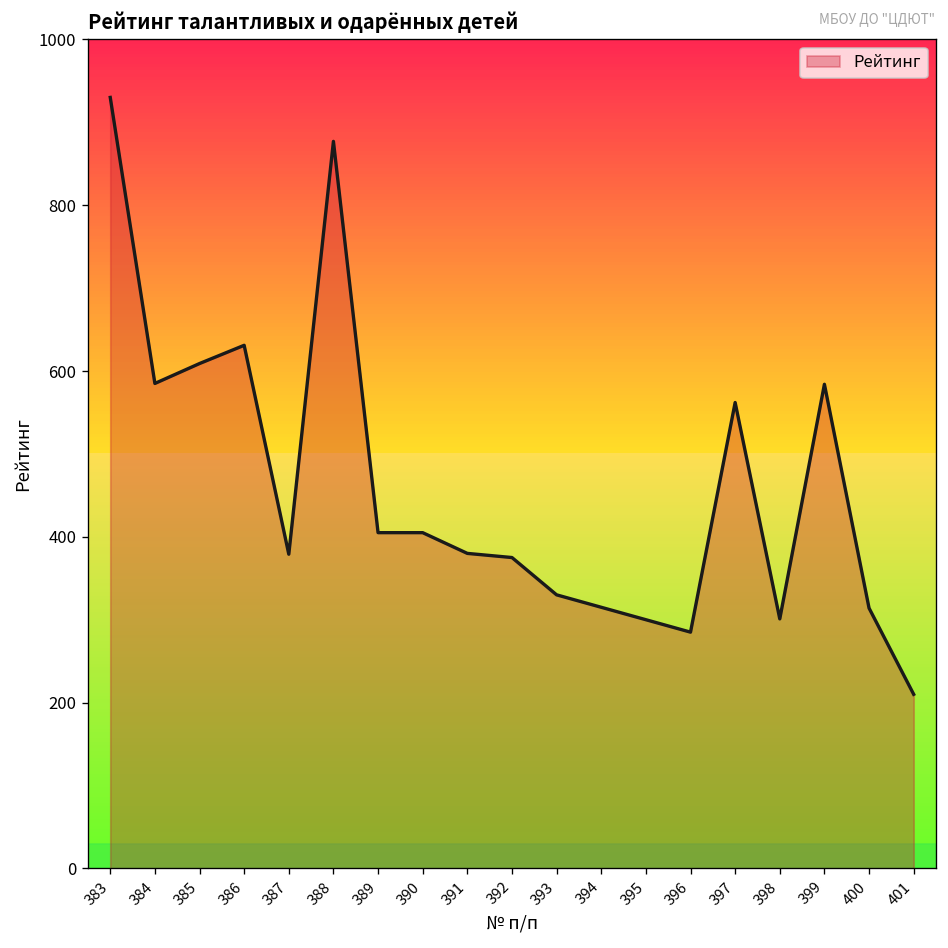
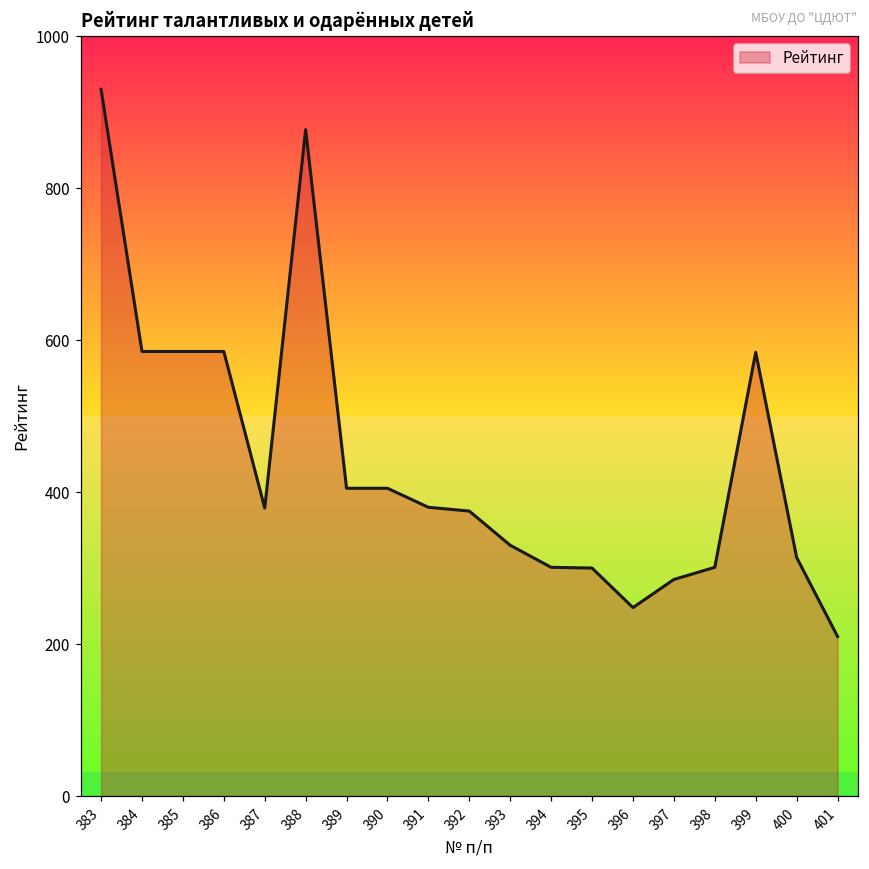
  {
    "383": 930,
    "384": 590,
-   "385": 610,
-   "386": 630,
+   "385": 590,
+   "386": 590,
    "387": 380,
    "388": 880,
    "389": 410,
    "390": 410,
    "391": 380,
    "392": 380,
    "393": 330,
-   "394": 320,
+   "394": 300,
    "395": 300,
-   "396": 290,
-   "397": 560,
+   "396": 250,
+   "397": 290,
    "398": 300,
    "399": 580,
    "400": 310,
    "401": 210
  }
